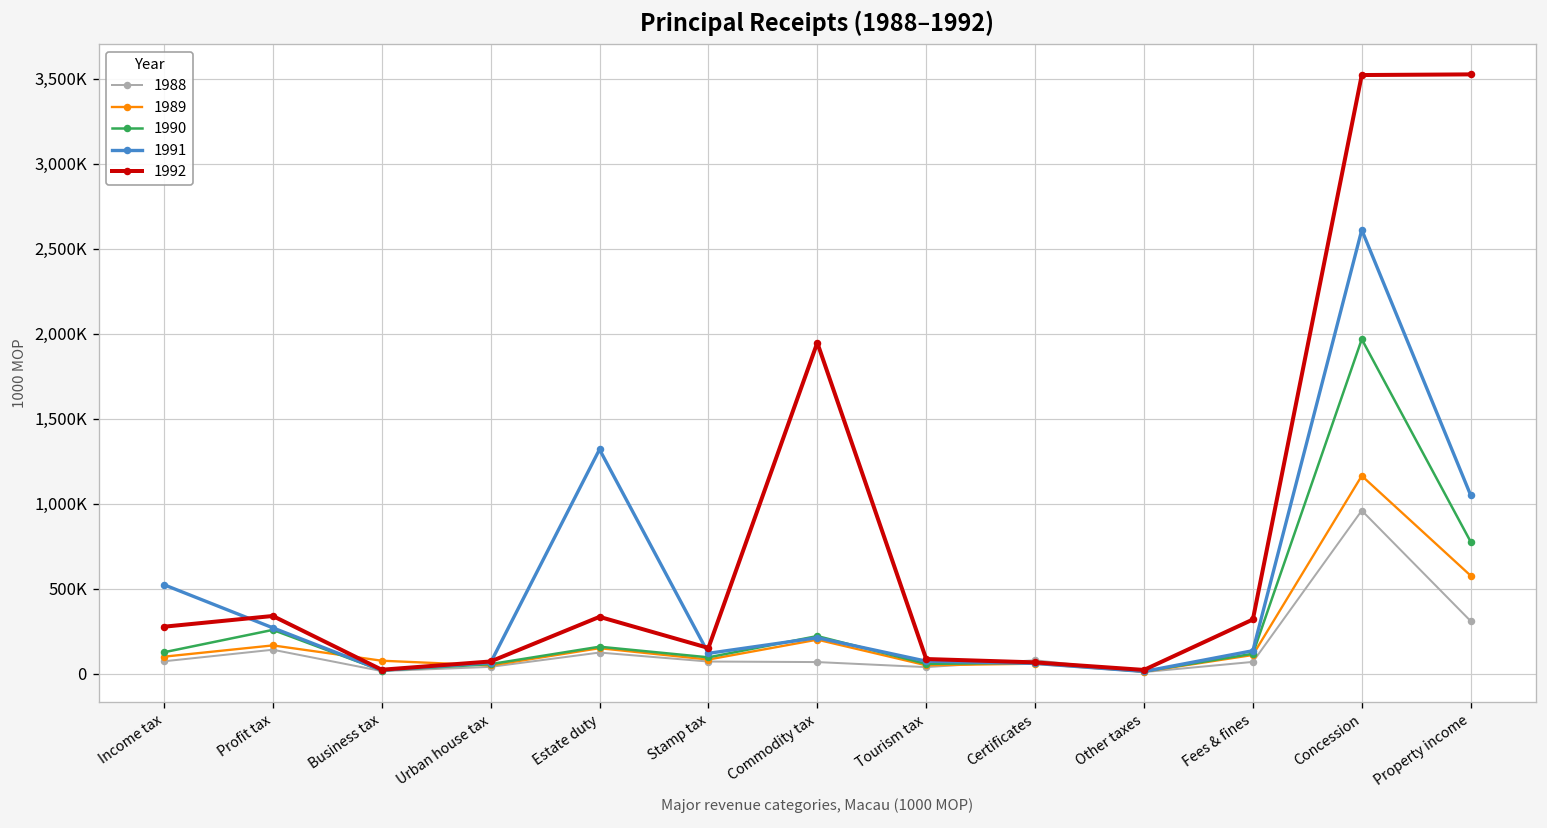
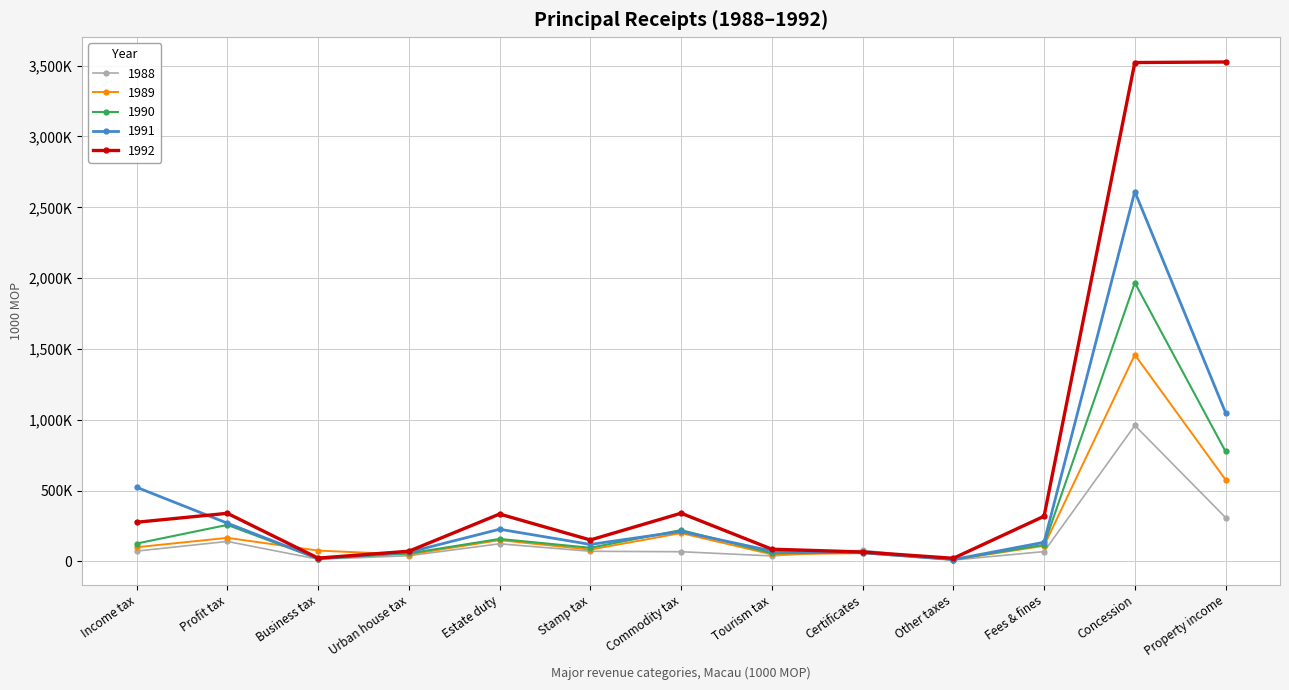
  {
    "1988": {
      "Income tax": "70,000",
      "Profit tax": "140,000",
      "Estate duty": "120,000",
      "Commodity tax": "70,000",
      "Fees & fines": "70,000",
      "Concession": "960,000",
      "Property income": "310,000"
    },
    "1989": {
      "Income tax": "100,000",
      "Profit tax": "170,000",
      "Business tax": "80,000",
-     "Concession": "1,160,000",
+     "Concession": "1,460,000",
      "Property income": "580,000"
    },
    "1990": {
      "Income tax": "130,000",
      "Concession": "1,970,000",
      "Property income": "780,000"
    },
    "1991": {
      "Income tax": "520,000",
-     "Estate duty": "1,320,000",
+     "Estate duty": "230,000",
      "Stamp tax": "120,000",
      "Concession": "2,610,000",
      "Property income": "1,050,000"
    },
    "1992": {
      "Income tax": "280,000",
      "Profit tax": "340,000",
      "Estate duty": "330,000",
      "Stamp tax": "150,000",
-     "Commodity tax": "1,950,000",
+     "Commodity tax": "340,000",
      "Fees & fines": "320,000",
      "Concession": "3,520,000",
      "Property income": "3,530,000"
    }
  }
